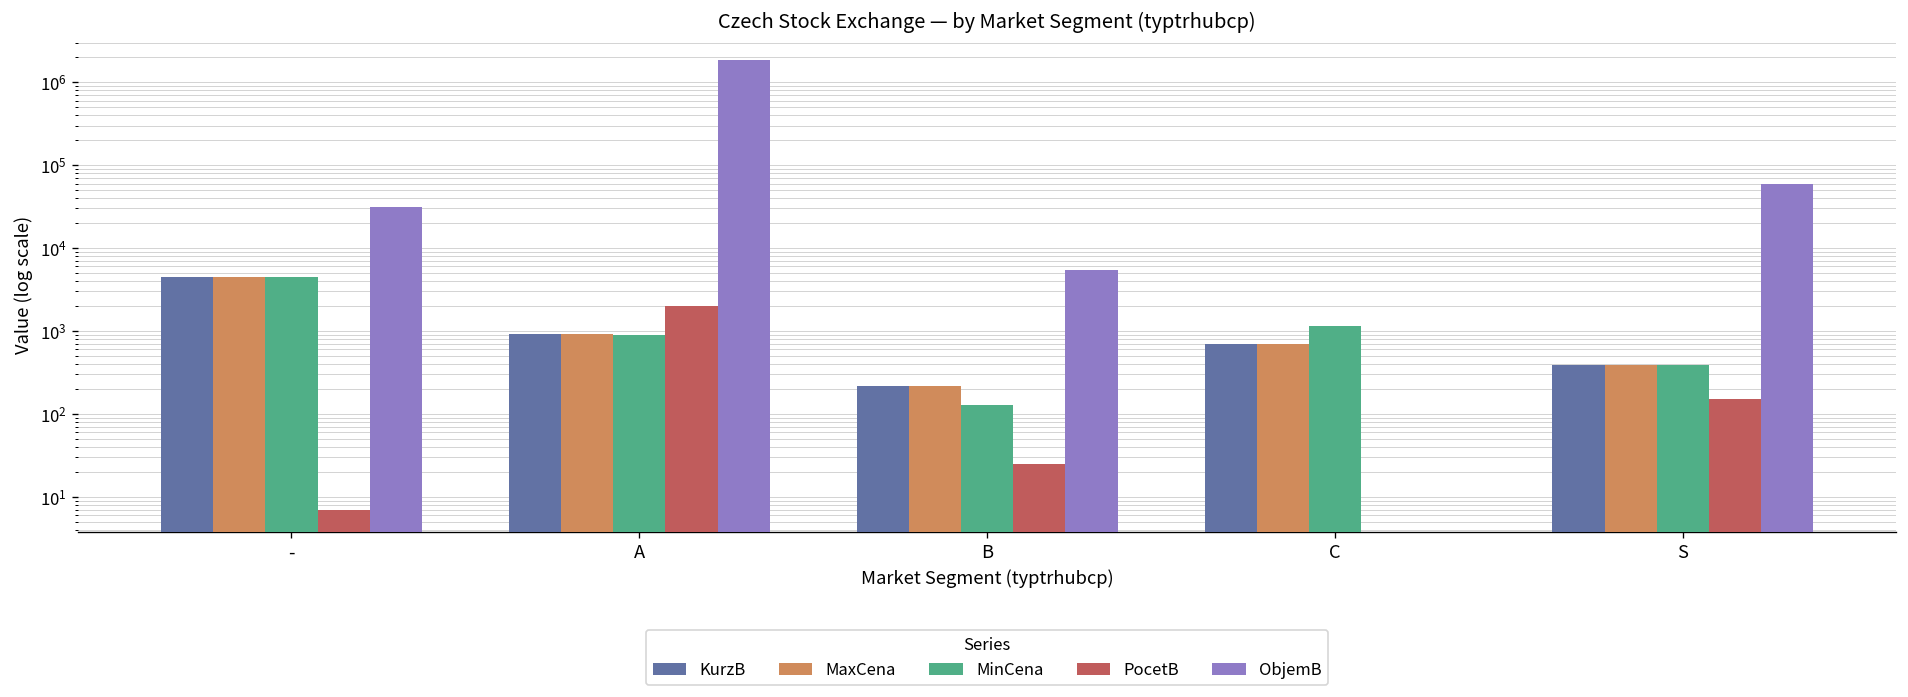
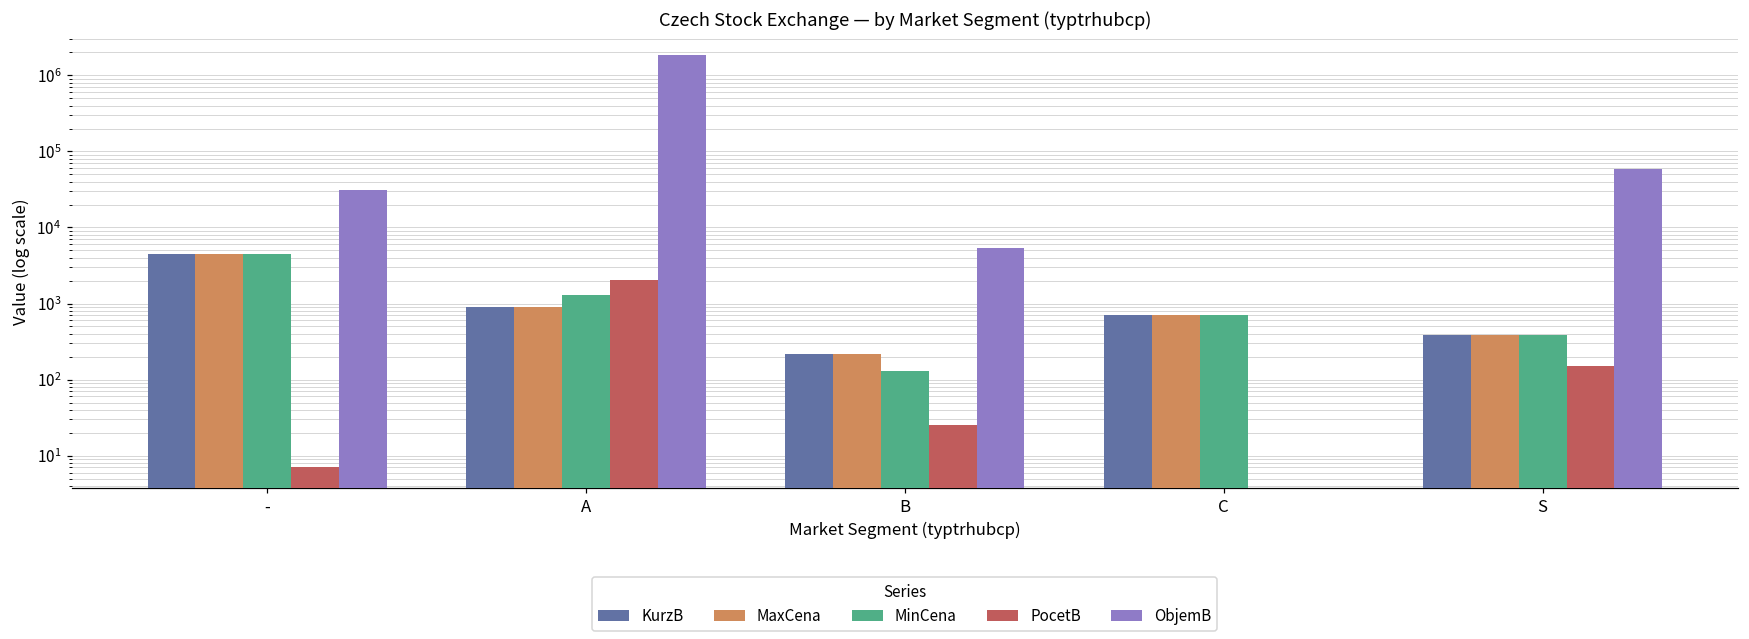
  {
    "MinCena": {
      "-": 4000,
-     "A": 900,
+     "A": 1300,
      "B": 130,
-     "C": 1100,
+     "C": 700,
      "S": 400
    }
  }
